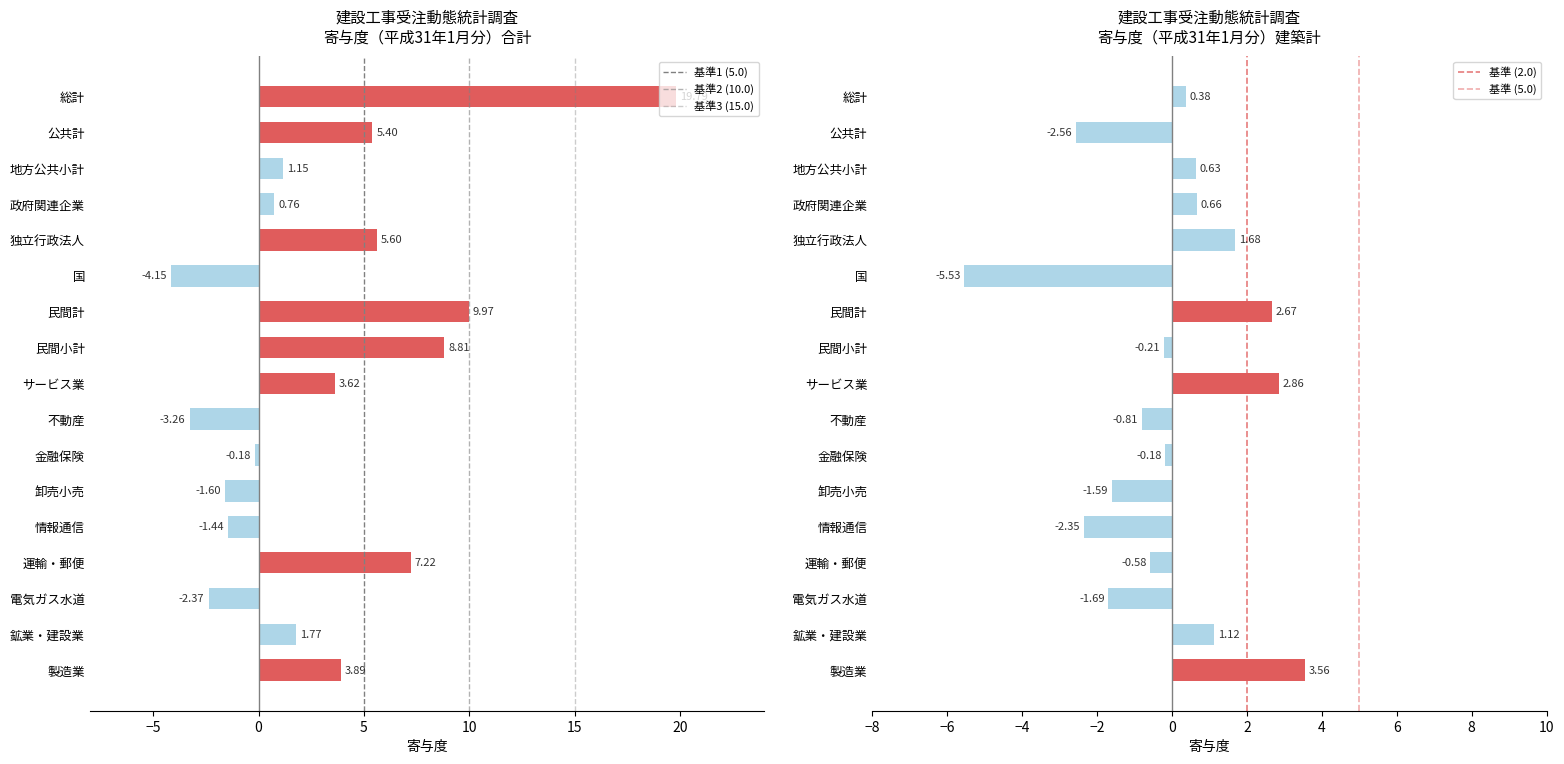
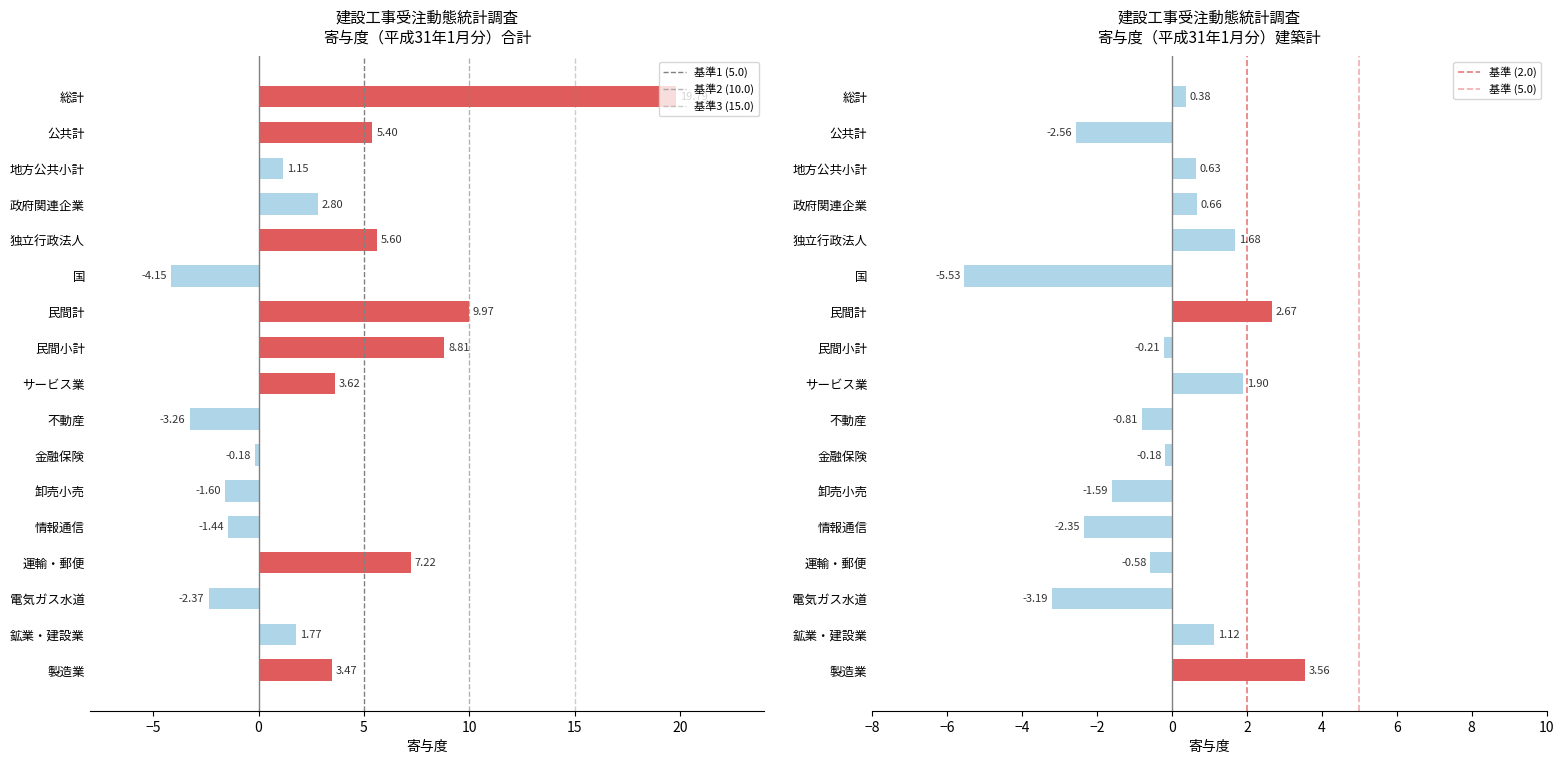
  {
    "建設工事受注動態統計調査 寄与度（平成31年1月分）合計": {
      "公共計": 5.40,
      "地方公共小計": 1.15,
-     "政府関連企業": 0.76,
+     "政府関連企業": 2.80,
      "独立行政法人": 5.60,
      "国": -4.15,
      "民間計": 9.97,
      "民間小計": 8.81,
      "サービス業": 3.62,
      "不動産": -3.26,
      "金融保険": -0.18,
      "卸売小売": -1.60,
      "情報通信": -1.44,
      "運輸・郵便": 7.22,
      "電気ガス水道": -2.37,
      "鉱業・建設業": 1.77,
-     "製造業": 3.89
+     "製造業": 3.47
    },
    "建設工事受注動態統計調査 寄与度（平成31年1月分）建築計": {
      "総計": 0.38,
      "公共計": -2.56,
      "地方公共小計": 0.63,
      "政府関連企業": 0.66,
      "独立行政法人": 1.68,
      "国": -5.53,
      "民間計": 2.67,
      "民間小計": -0.21,
-     "サービス業": 2.86,
+     "サービス業": 1.90,
      "不動産": -0.81,
      "金融保険": -0.18,
      "卸売小売": -1.59,
      "情報通信": -2.35,
      "運輸・郵便": -0.58,
-     "電気ガス水道": -1.69,
+     "電気ガス水道": -3.19,
      "鉱業・建設業": 1.12,
      "製造業": 3.56
    }
  }
